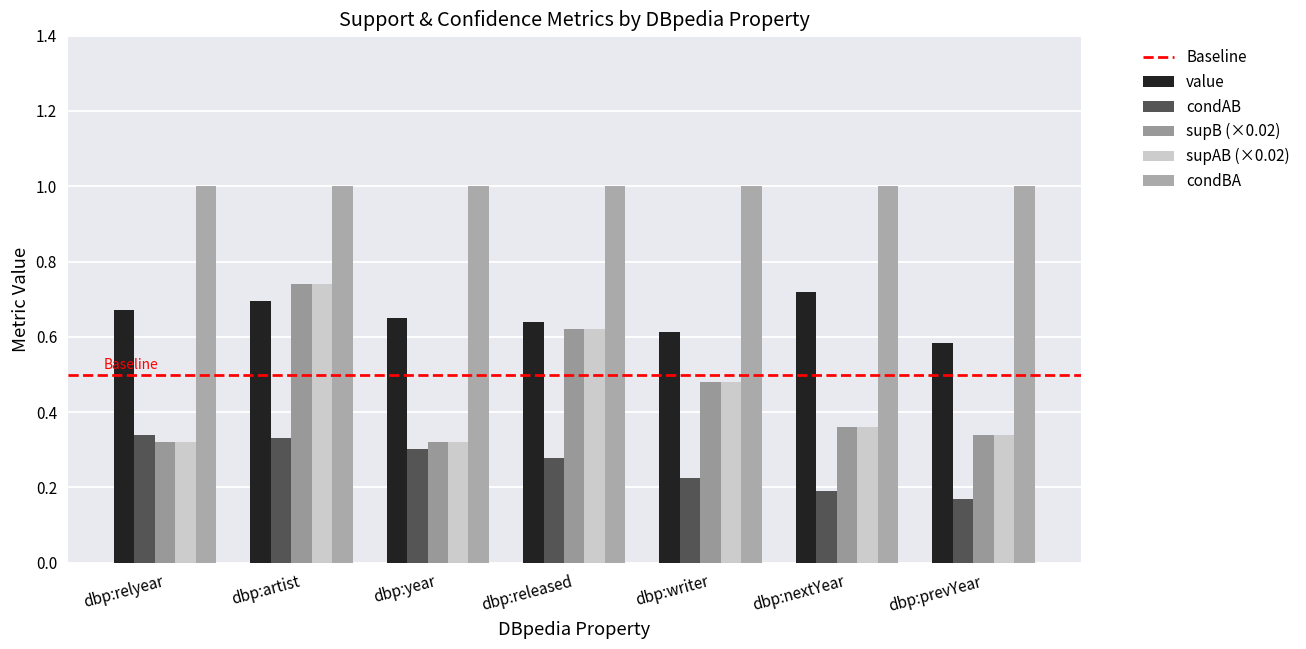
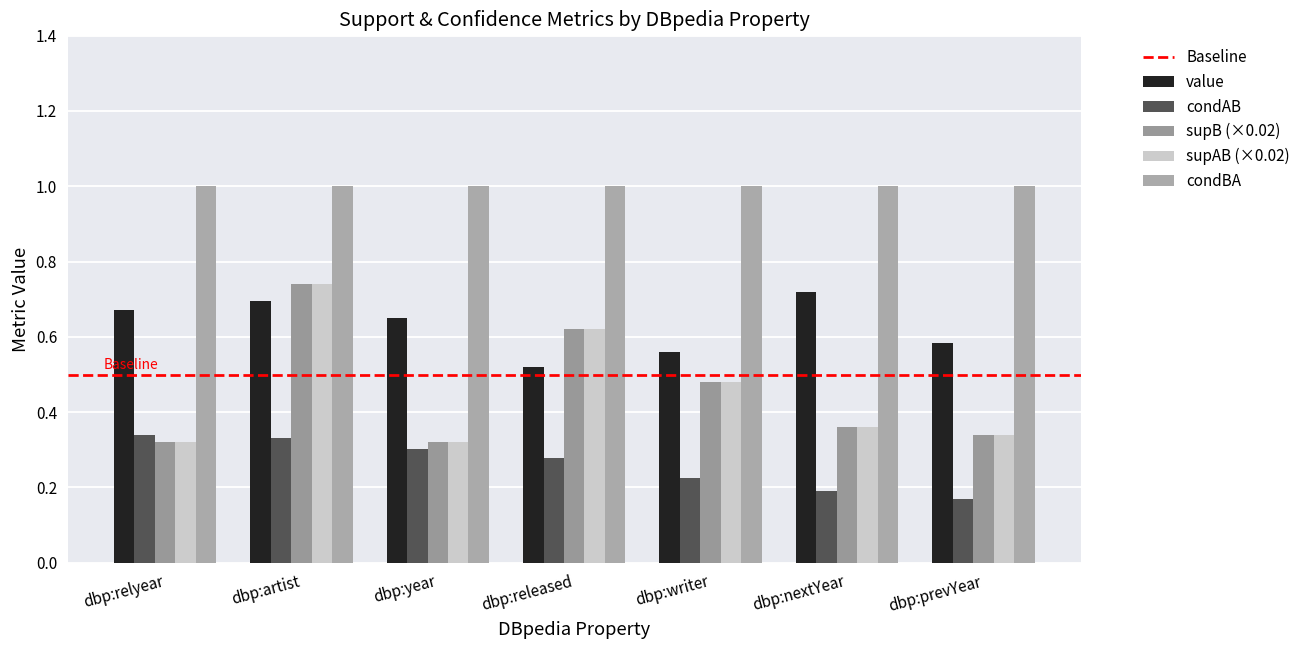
  {
    "value": {
      "dbp:relyear": 0.67,
      "dbp:artist": 0.70,
      "dbp:year": 0.65,
-     "dbp:released": 0.64,
-     "dbp:writer": 0.61,
+     "dbp:released": 0.52,
+     "dbp:writer": 0.56,
      "dbp:nextYear": 0.72,
      "dbp:prevYear": 0.59
    },
    "condAB": {
      "dbp:relyear": 0.34,
      "dbp:artist": 0.33,
      "dbp:year": 0.30,
      "dbp:released": 0.28,
      "dbp:writer": 0.23,
      "dbp:nextYear": 0.19,
      "dbp:prevYear": 0.17
    }
  }
